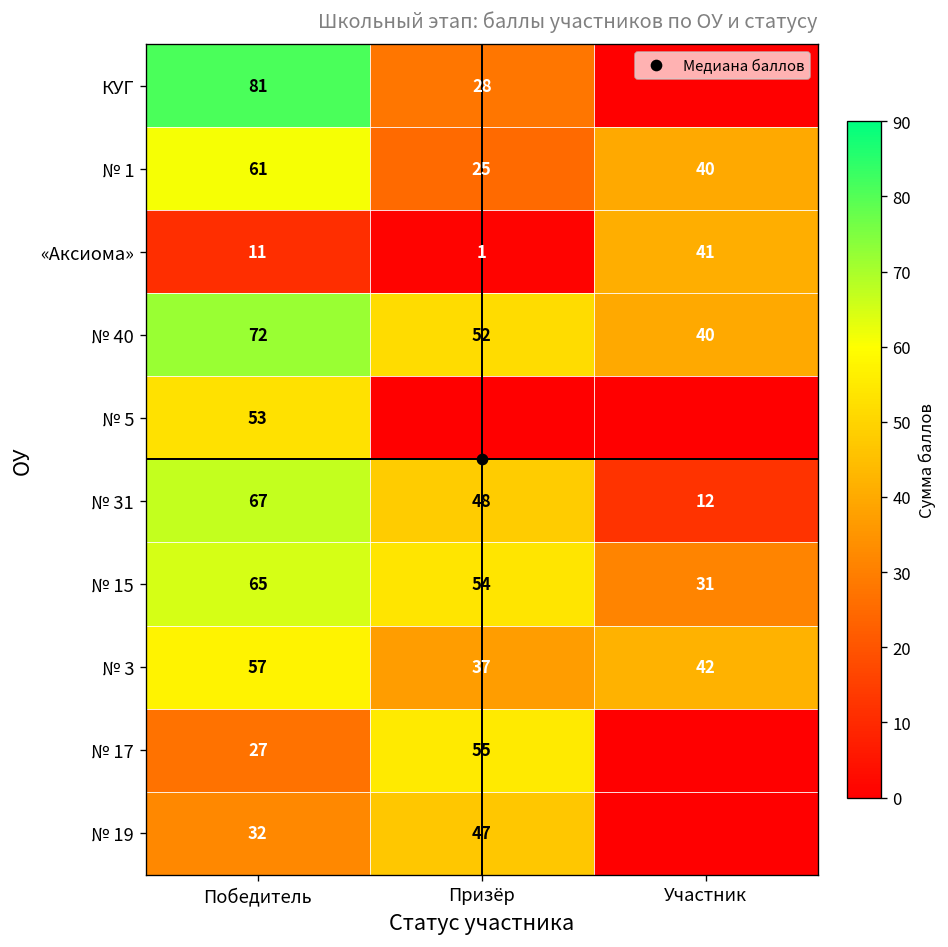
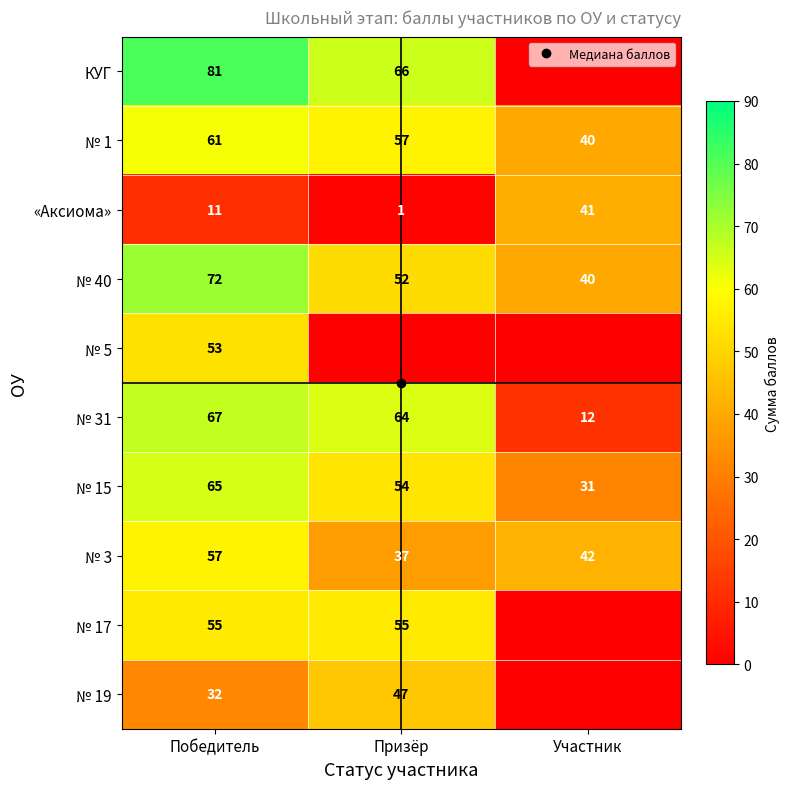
  {
    "КУГ": {
      "Победитель": 81,
-     "Призёр": 28
+     "Призёр": 66
    },
    "№ 1": {
      "Победитель": 61,
-     "Призёр": 25,
+     "Призёр": 57,
      "Участник": 40
    },
    "«Аксиома»": {
      "Победитель": 11,
      "Призёр": 1,
      "Участник": 41
    },
    "№ 40": {
      "Победитель": 72,
      "Призёр": 52,
      "Участник": 40
    },
    "№ 5": {
      "Победитель": 53
    },
    "№ 31": {
      "Победитель": 67,
-     "Призёр": 48,
+     "Призёр": 64,
      "Участник": 12
    },
    "№ 15": {
      "Победитель": 65,
      "Призёр": 54,
      "Участник": 31
    },
    "№ 3": {
      "Победитель": 57,
      "Призёр": 37,
      "Участник": 42
    },
    "№ 17": {
-     "Победитель": 27,
+     "Победитель": 55,
      "Призёр": 55
    },
    "№ 19": {
      "Победитель": 32,
      "Призёр": 47
    }
  }
